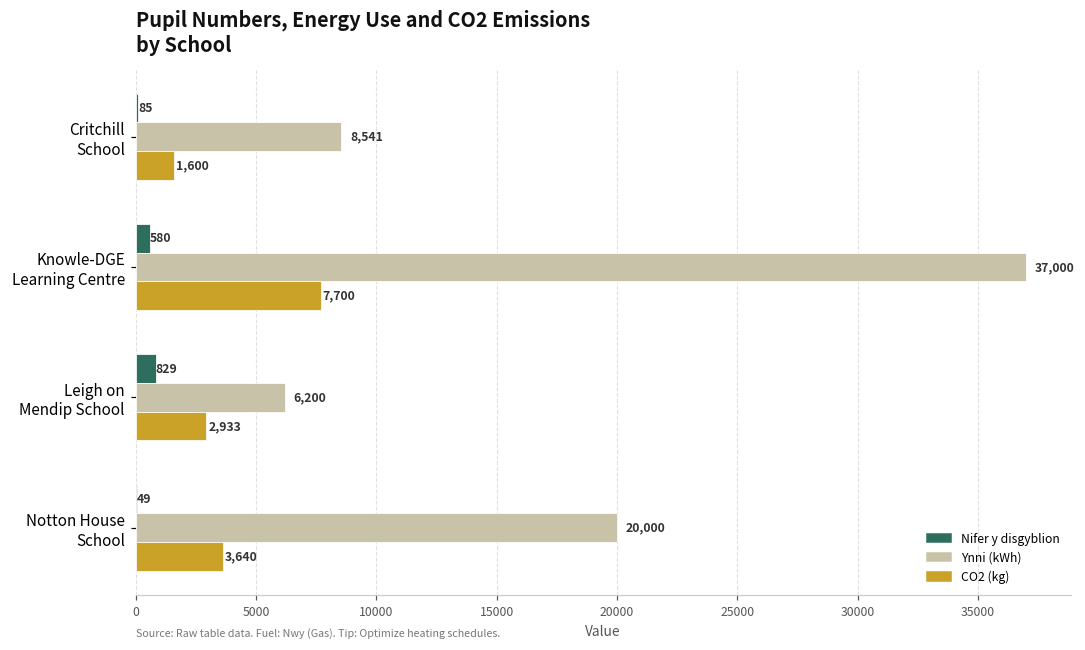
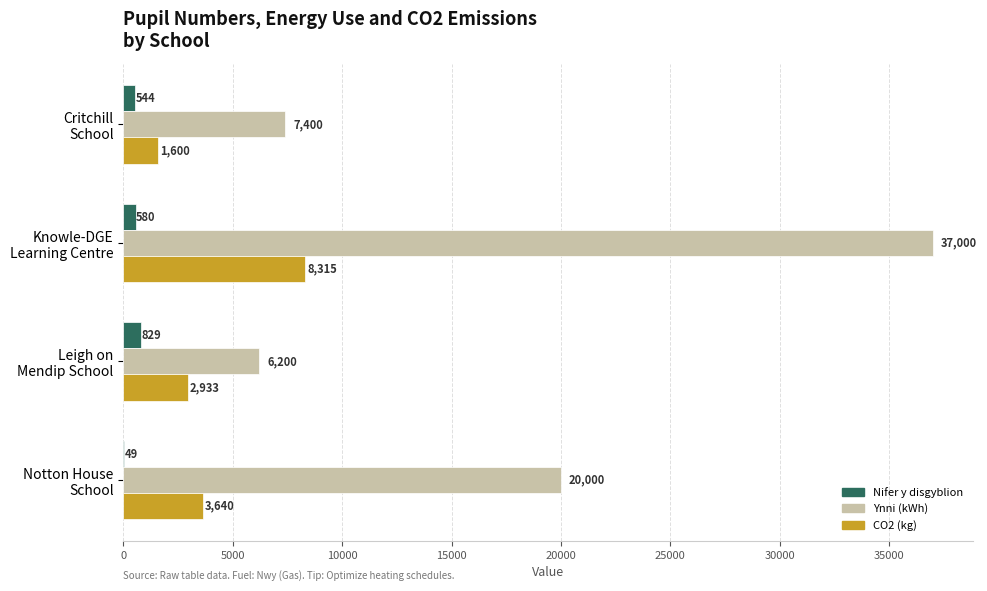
  {
    "Nifer y disgyblion": {
-     "Critchill School": "85",
+     "Critchill School": "544",
      "Knowle-DGE Learning Centre": "580",
      "Leigh on Mendip School": "829",
      "Notton House School": "49"
    },
    "Ynni (kWh)": {
-     "Critchill School": "8,541",
+     "Critchill School": "7,400",
      "Knowle-DGE Learning Centre": "37,000",
      "Leigh on Mendip School": "6,200",
      "Notton House School": "20,000"
    },
    "CO2 (kg)": {
      "Critchill School": "1,600",
-     "Knowle-DGE Learning Centre": "7,700",
+     "Knowle-DGE Learning Centre": "8,315",
      "Leigh on Mendip School": "2,933",
      "Notton House School": "3,640"
    }
  }
